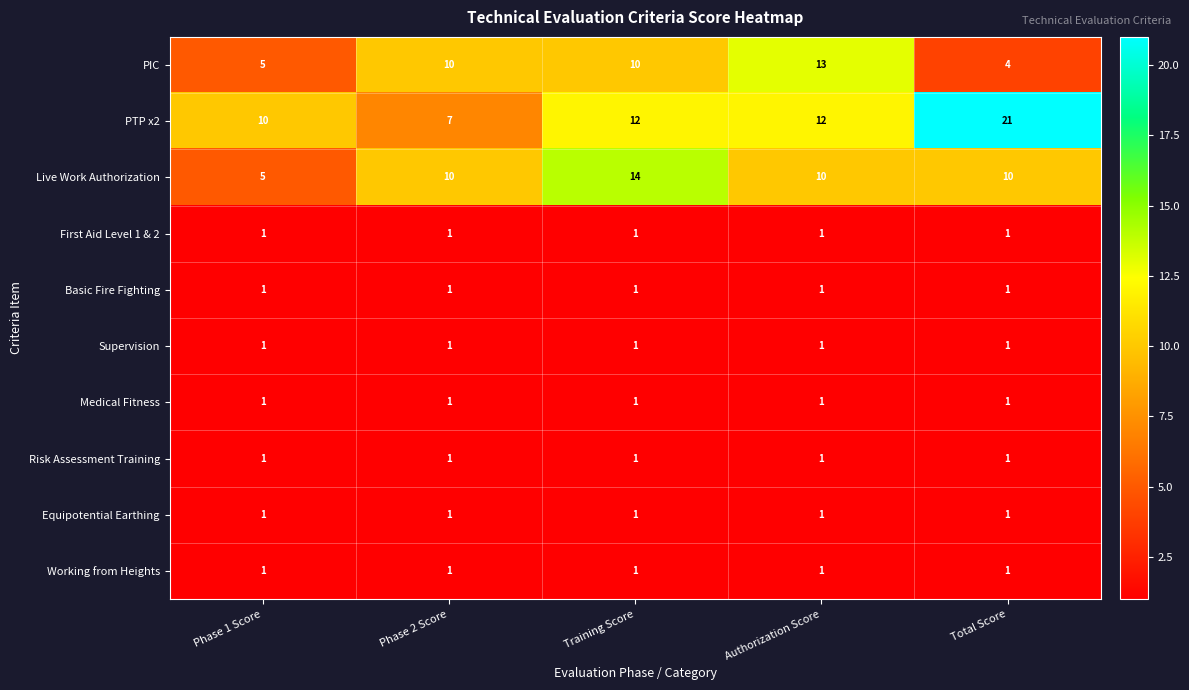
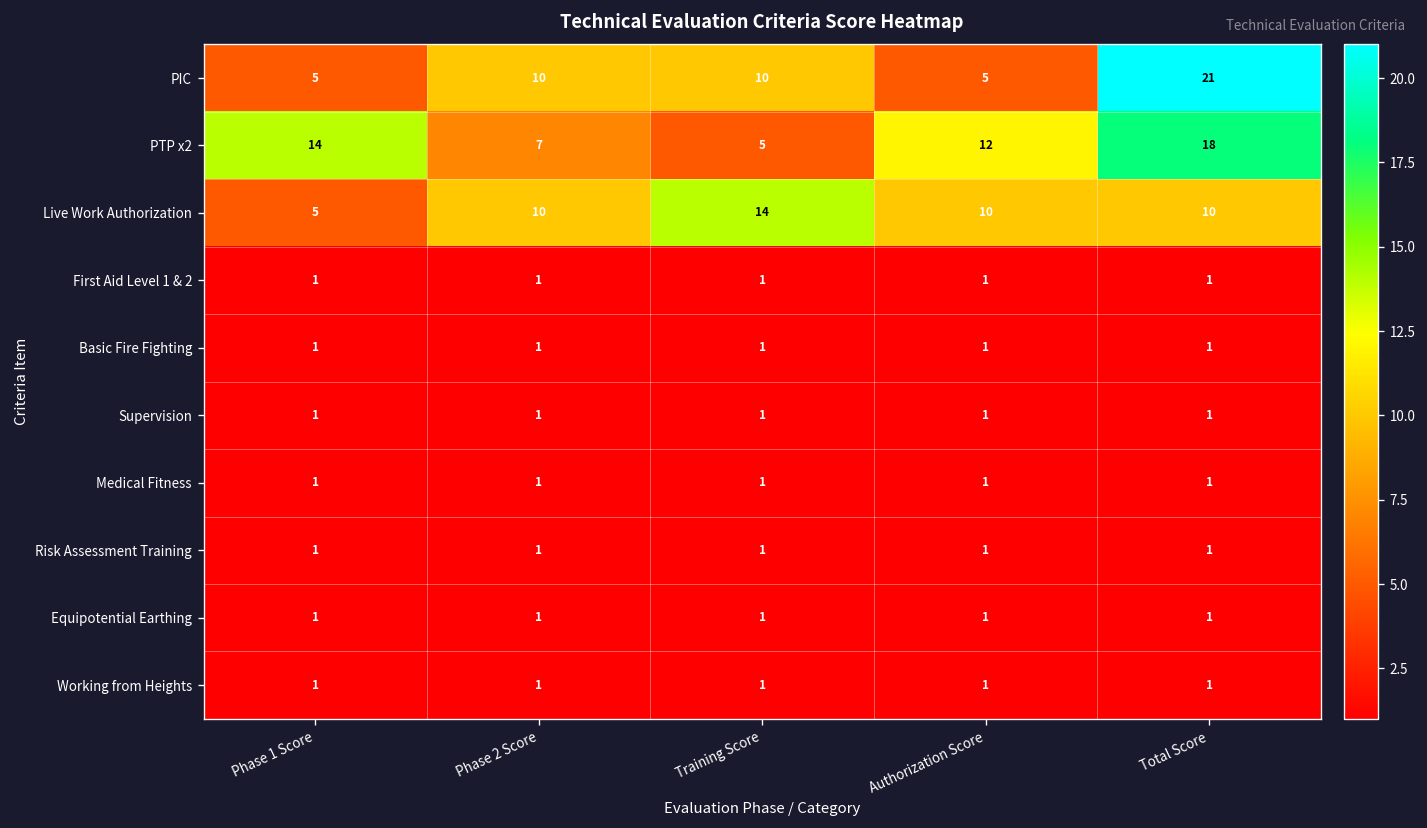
  {
    "PIC": {
      "Phase 1 Score": 5,
      "Phase 2 Score": 10,
      "Training Score": 10,
-     "Authorization Score": 13,
-     "Total Score": 4
+     "Authorization Score": 5,
+     "Total Score": 21
    },
    "PTP x2": {
-     "Phase 1 Score": 10,
+     "Phase 1 Score": 14,
      "Phase 2 Score": 7,
-     "Training Score": 12,
+     "Training Score": 5,
      "Authorization Score": 12,
-     "Total Score": 21
+     "Total Score": 18
    },
    "Live Work Authorization": {
      "Phase 1 Score": 5,
      "Phase 2 Score": 10,
      "Training Score": 14,
      "Authorization Score": 10,
      "Total Score": 10
    },
    "First Aid Level 1 & 2": {
      "Phase 1 Score": 1,
      "Phase 2 Score": 1,
      "Training Score": 1,
      "Authorization Score": 1,
      "Total Score": 1
    },
    "Basic Fire Fighting": {
      "Phase 1 Score": 1,
      "Phase 2 Score": 1,
      "Training Score": 1,
      "Authorization Score": 1,
      "Total Score": 1
    },
    "Supervision": {
      "Phase 1 Score": 1,
      "Phase 2 Score": 1,
      "Training Score": 1,
      "Authorization Score": 1,
      "Total Score": 1
    },
    "Medical Fitness": {
      "Phase 1 Score": 1,
      "Phase 2 Score": 1,
      "Training Score": 1,
      "Authorization Score": 1,
      "Total Score": 1
    },
    "Risk Assessment Training": {
      "Phase 1 Score": 1,
      "Phase 2 Score": 1,
      "Training Score": 1,
      "Authorization Score": 1,
      "Total Score": 1
    },
    "Equipotential Earthing": {
      "Phase 1 Score": 1,
      "Phase 2 Score": 1,
      "Training Score": 1,
      "Authorization Score": 1,
      "Total Score": 1
    },
    "Working from Heights": {
      "Phase 1 Score": 1,
      "Phase 2 Score": 1,
      "Training Score": 1,
      "Authorization Score": 1,
      "Total Score": 1
    }
  }
